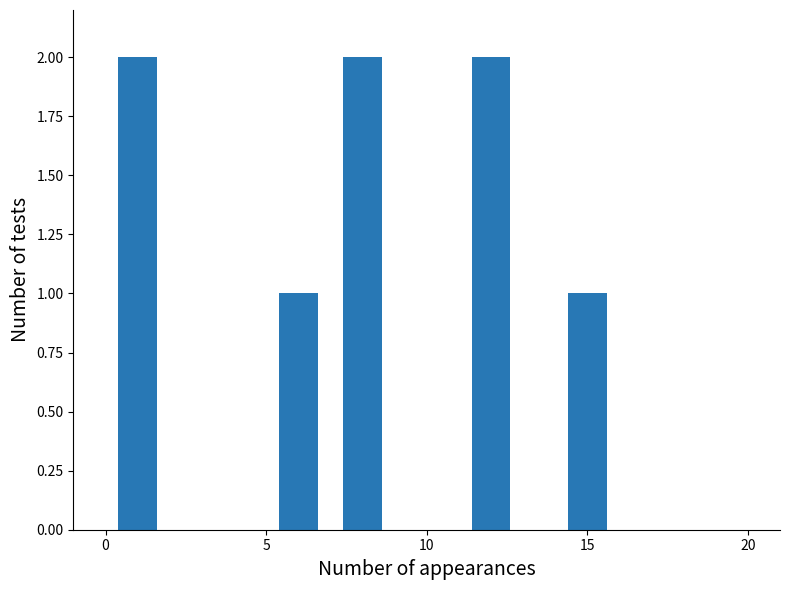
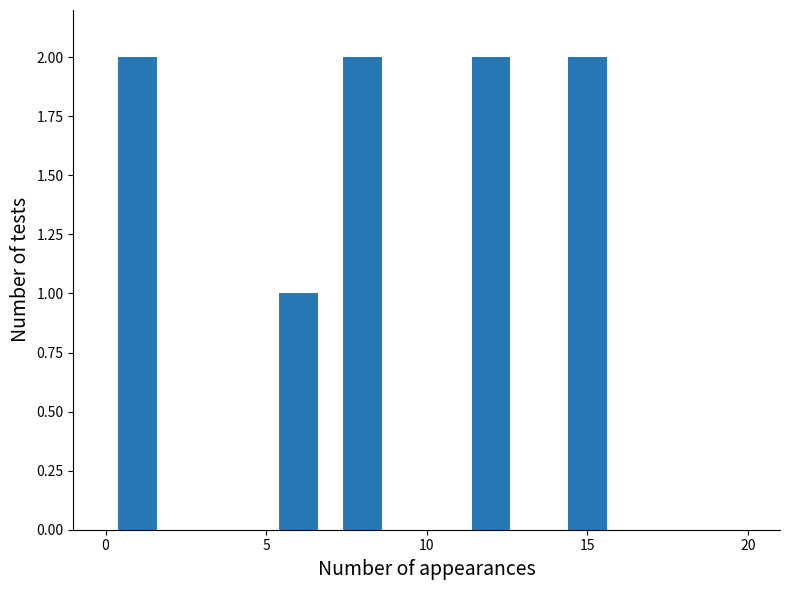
  {
-   "15": 1
+   "15": 2
  }
